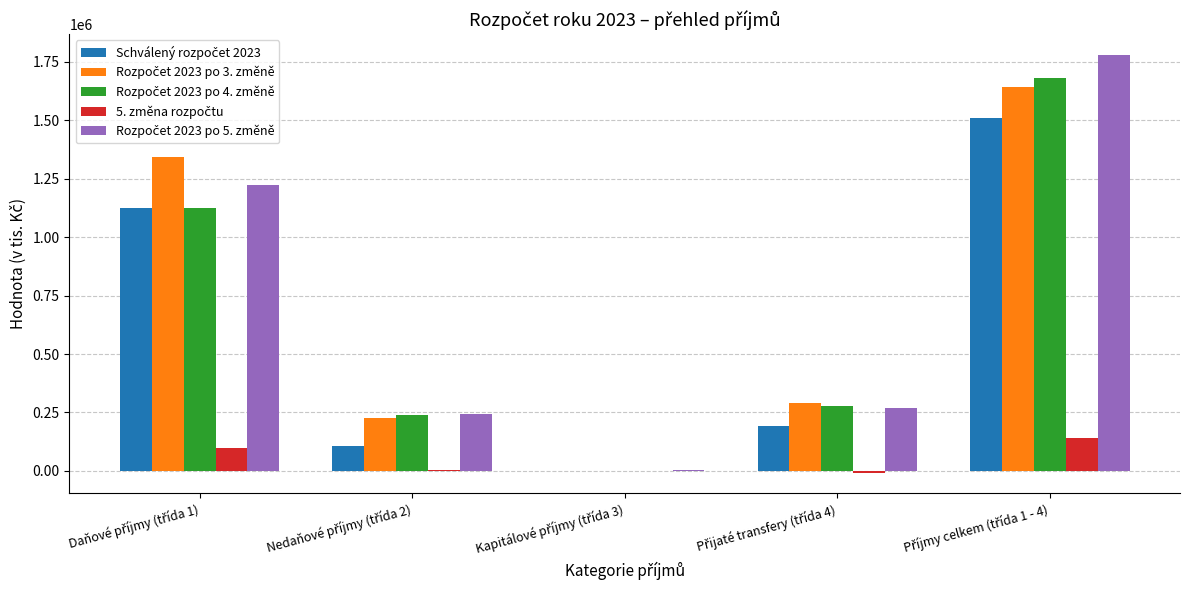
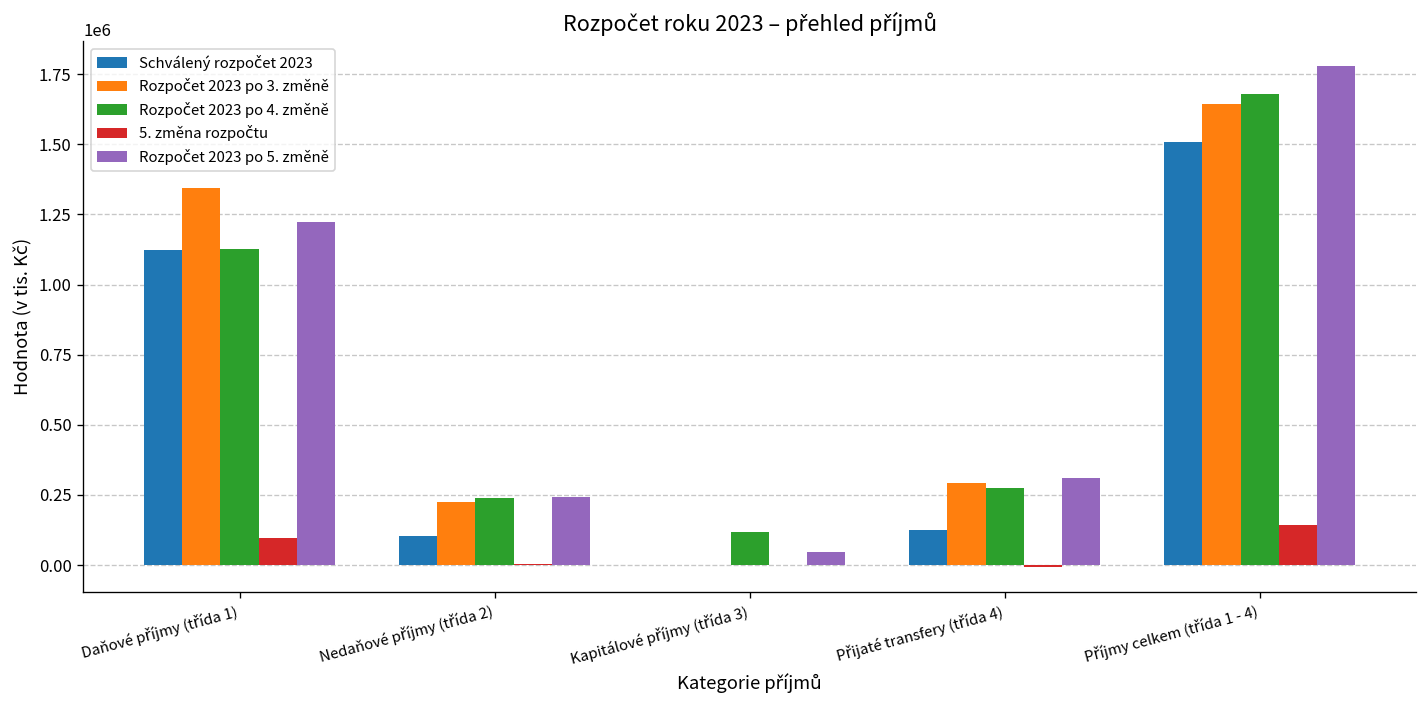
  {
    "Schválený rozpočet 2023": {
      "Daňové příjmy (třída 1)": 1120000,
      "Nedaňové příjmy (třída 2)": 100000,
-     "Přijaté transfery (třída 4)": 190000,
+     "Přijaté transfery (třída 4)": 120000,
      "Příjmy celkem (třída 1 - 4)": 1510000
    },
    "Rozpočet 2023 po 3. změně": {
      "Daňové příjmy (třída 1)": 1340000,
      "Nedaňové příjmy (třída 2)": 220000,
      "Přijaté transfery (třída 4)": 290000,
      "Příjmy celkem (třída 1 - 4)": 1640000
    },
    "Rozpočet 2023 po 4. změně": {
      "Daňové příjmy (třída 1)": 1130000,
      "Nedaňové příjmy (třída 2)": 240000,
-     "Kapitálové příjmy (třída 3)": 0,
+     "Kapitálové příjmy (třída 3)": 120000,
      "Přijaté transfery (třída 4)": 280000,
      "Příjmy celkem (třída 1 - 4)": 1680000
    },
    "5. změna rozpočtu": {
      "Daňové příjmy (třída 1)": 100000,
      "Příjmy celkem (třída 1 - 4)": 140000
    },
    "Rozpočet 2023 po 5. změně": {
      "Daňové příjmy (třída 1)": 1220000,
      "Nedaňové příjmy (třída 2)": 240000,
-     "Kapitálové příjmy (třída 3)": 0,
-     "Přijaté transfery (třída 4)": 270000,
+     "Kapitálové příjmy (třída 3)": 50000,
+     "Přijaté transfery (třída 4)": 310000,
      "Příjmy celkem (třída 1 - 4)": 1780000
    }
  }
